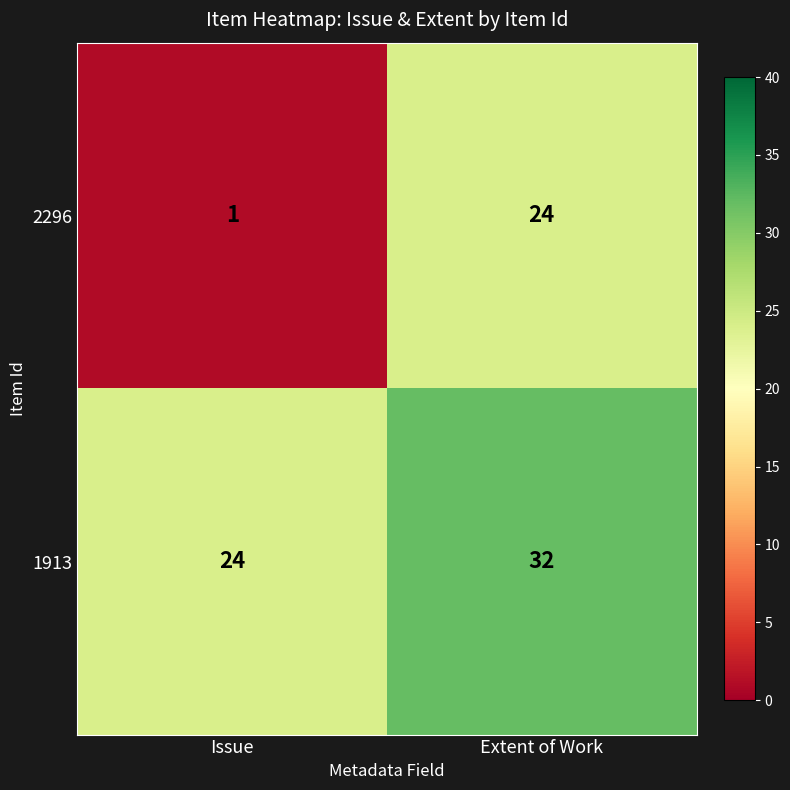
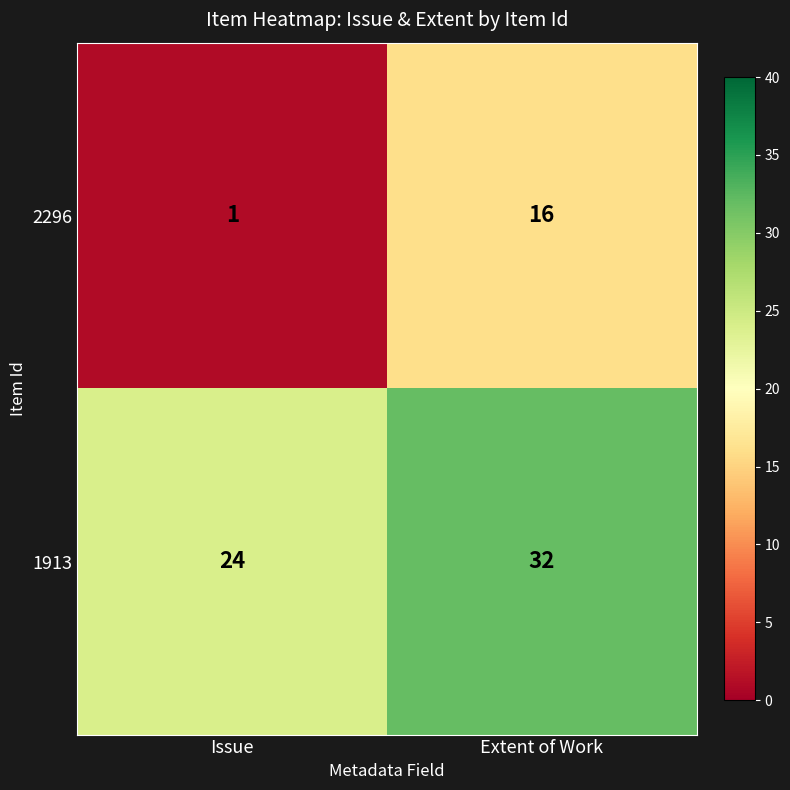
  {
    "2296": {
      "Issue": 1,
-     "Extent of Work": 24
+     "Extent of Work": 16
    },
    "1913": {
      "Issue": 24,
      "Extent of Work": 32
    }
  }
